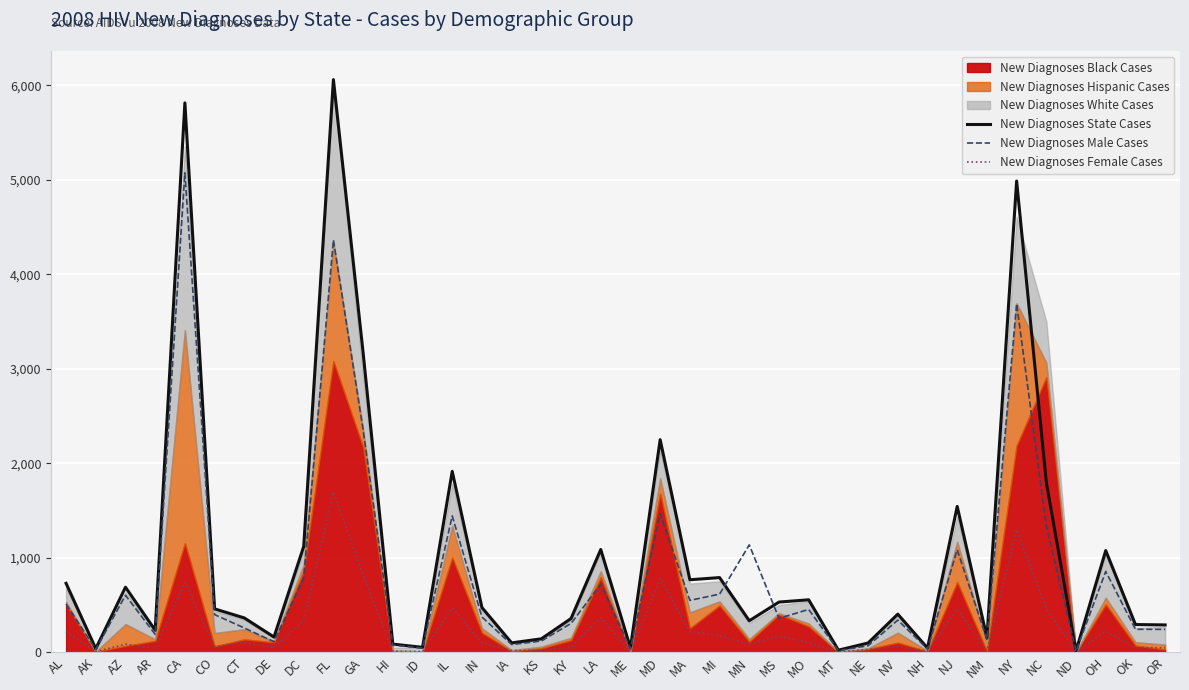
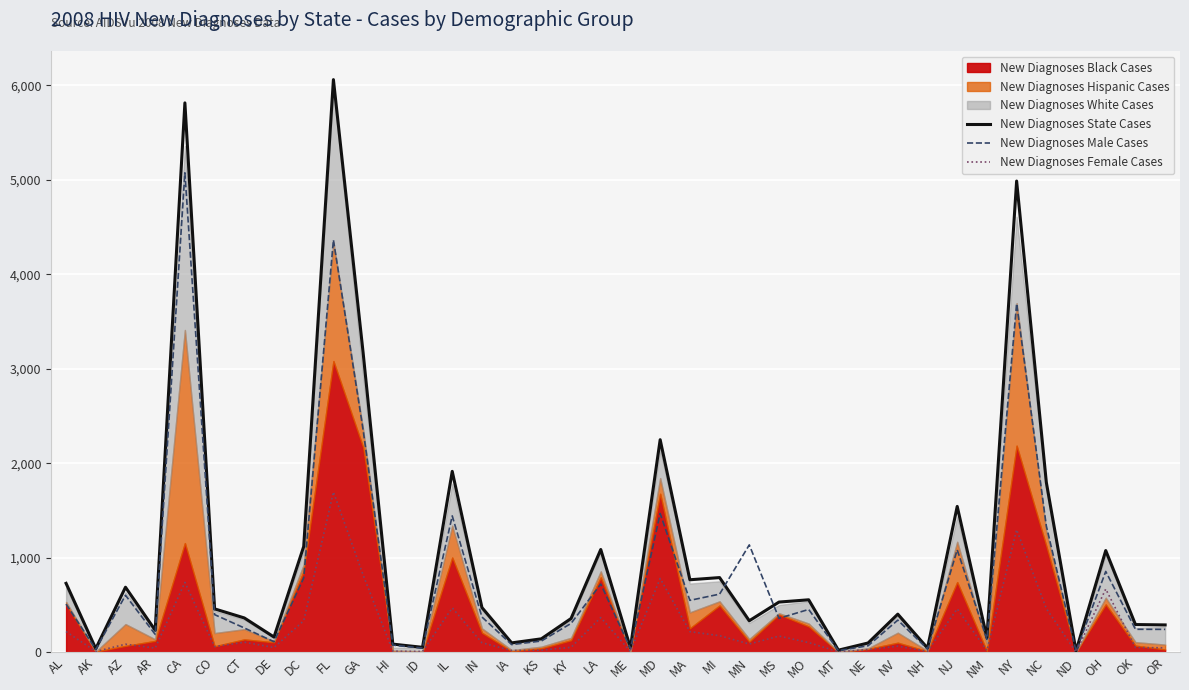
  {
    "New Diagnoses State Cases": {
      "AL": "700",
      "AZ": "700",
      "CA": "5,800",
      "DC": "1,100",
      "FL": "6,100",
      "GA": "3,200",
      "IL": "1,900",
      "MD": "2,200",
      "MA": "800",
      "MI": "800",
      "MS": "500",
      "NJ": "1,500",
      "NY": "5,000",
      "NC": "1,800",
      "OH": "1,100",
      "OK": "300"
    },
    "New Diagnoses Black Cases": {
      "CA": "1,200",
      "CT": "100",
      "DC": "900",
      "FL": "3,100",
      "GA": "2,200",
      "IL": "1,000",
      "IN": "200",
      "LA": "800",
      "MD": "1,700",
      "MA": "300",
      "MI": "500",
      "MO": "300",
      "NV": "100",
      "NJ": "700",
      "NY": "2,200",
-     "NC": "2,900",
+     "NC": "1,100",
      "OH": "500"
    },
    "New Diagnoses Male Cases": {
      "AZ": "600",
      "AR": "200",
      "CA": "5,100",
      "CO": "400",
      "DC": "800",
      "FL": "4,400",
      "IL": "1,400",
      "IN": "400",
      "KY": "300",
      "LA": "700",
      "MD": "1,500",
      "MA": "500",
      "MI": "600",
      "MN": "1,100",
      "MS": "400",
      "MO": "500",
      "NV": "300",
      "NJ": "1,100",
      "NC": "1,300",
      "OH": "900",
      "OR": "200"
    },
    "New Diagnoses Hispanic Cases": {
      "AZ": "200",
      "CA": "2,300",
      "CO": "100",
      "DC": "100",
      "FL": "1,300",
      "IL": "300",
      "IN": "0",
      "LA": "100",
      "MD": "200",
      "MA": "200",
      "MI": "0",
      "MN": "0",
      "MO": "0",
      "NV": "100",
      "NJ": "400",
      "NM": "100",
      "NC": "200",
      "OH": "100",
      "OK": "0",
      "OR": "100"
    },
    "New Diagnoses Female Cases": {
      "AL": "200",
      "AR": "0",
      "CA": "700",
      "CT": "100",
      "DE": "100",
      "DC": "300",
      "FL": "1,700",
      "GA": "800",
      "IL": "500",
      "IN": "100",
      "KY": "100",
      "LA": "400",
      "MD": "800",
      "MA": "200",
      "MI": "200",
      "MS": "200",
      "MO": "100",
      "NV": "100",
      "NJ": "500",
      "NY": "1,300",
      "NC": "500",
-     "OH": "200"
+     "OH": "700"
    },
    "New Diagnoses White Cases": {
      "AL": "200",
      "AZ": "300",
      "CA": "1,900",
      "DC": "100",
      "FL": "1,600",
      "GA": "600",
      "IL": "400",
      "MD": "300",
      "MA": "300",
      "MI": "200",
      "MS": "100",
      "NJ": "300",
      "NY": "900",
      "NC": "400",
      "OH": "500"
    }
  }
